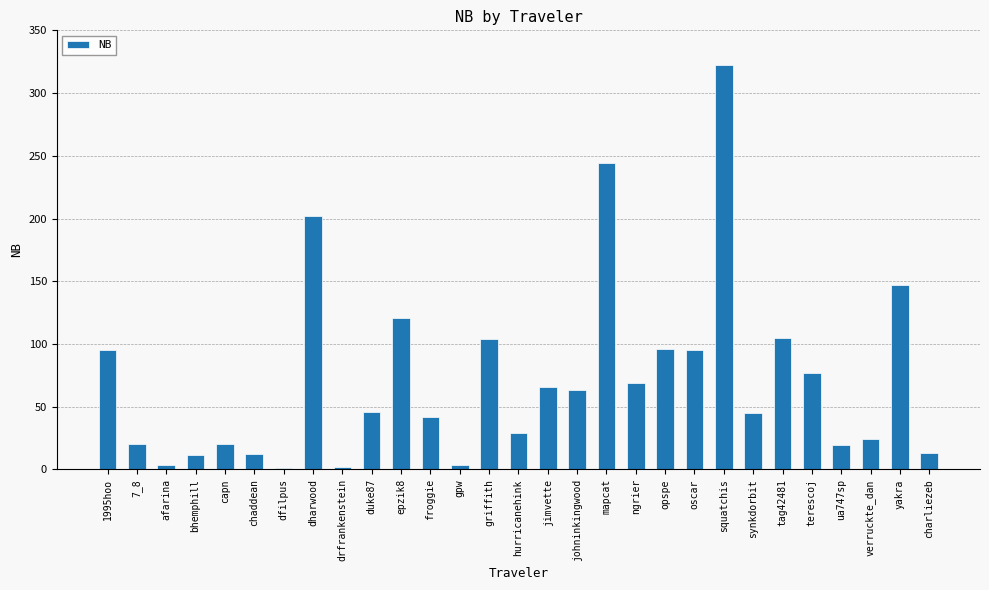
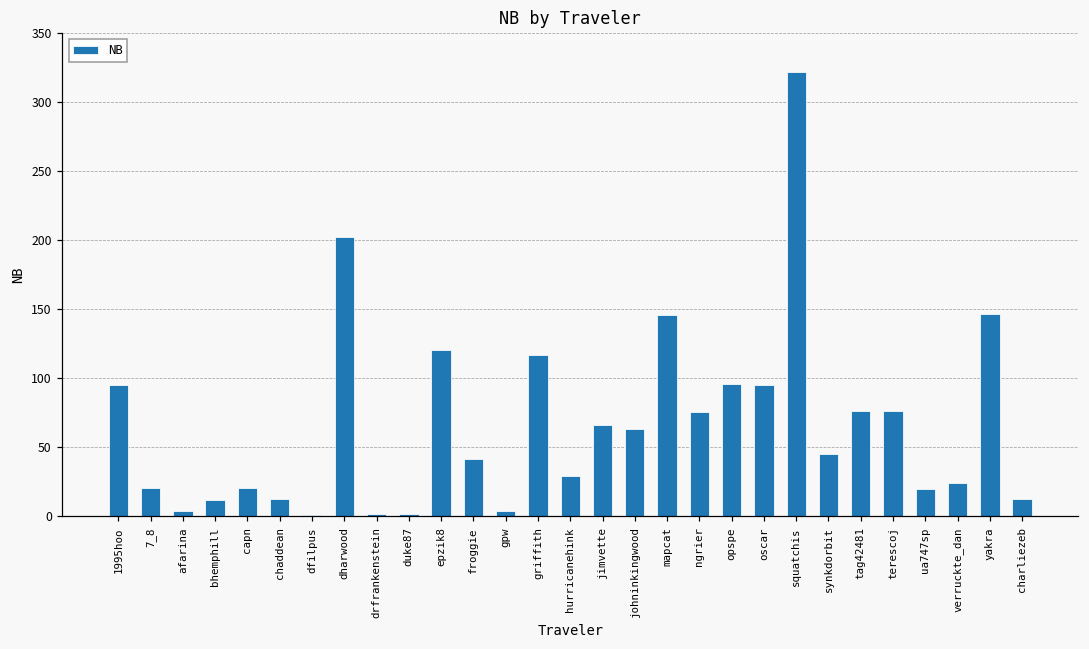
  {
    "1995hoo": 95,
    "7_8": 20,
    "afarina": 4,
    "bhemphill": 12,
    "capn": 21,
    "chaddean": 12,
    "dharwood": 202,
-   "duke87": 46,
+   "duke87": 2,
    "epzik8": 120,
    "froggie": 42,
    "gpw": 4,
-   "griffith": 104,
+   "griffith": 117,
    "hurricanehink": 29,
    "jimvette": 66,
    "johninkingwood": 64,
-   "mapcat": 244,
-   "ngrier": 69,
+   "mapcat": 146,
+   "ngrier": 76,
    "opspe": 96,
    "oscar": 95,
    "squatchis": 322,
    "synkdorbit": 45,
-   "tag42481": 105,
+   "tag42481": 76,
    "terescoj": 77,
    "ua747sp": 20,
    "verruckte_dan": 24,
    "yakra": 147,
    "charliezeb": 13
  }
